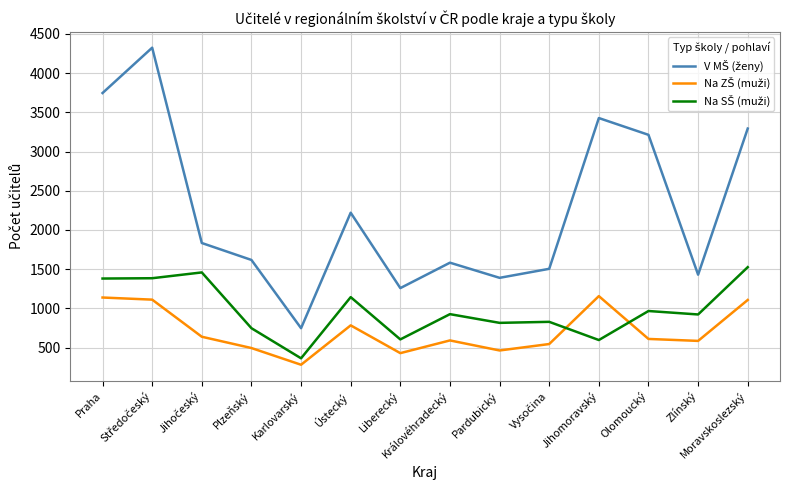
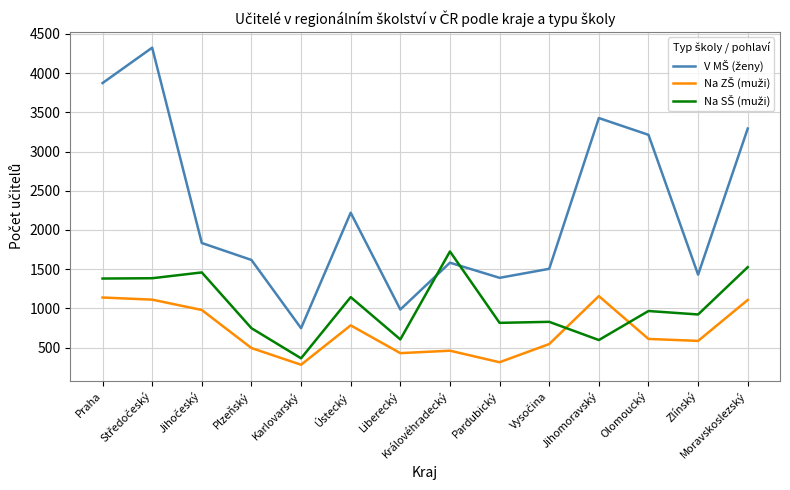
  {
    "V MŠ (ženy)": {
-     "Praha": 3700,
+     "Praha": 3900,
      "Středočeský": 4300,
      "Jihočeský": 1800,
      "Plzeňský": 1600,
      "Karlovarský": 700,
      "Ústecký": 2200,
-     "Liberecký": 1300,
+     "Liberecký": 1000,
      "Královéhradecký": 1600,
      "Pardubický": 1400,
      "Vysočina": 1500,
      "Jihomoravský": 3400,
      "Olomoucký": 3200,
      "Zlínský": 1400,
      "Moravskoslezský": 3300
    },
    "Na ZŠ (muži)": {
      "Praha": 1100,
      "Středočeský": 1100,
-     "Jihočeský": 600,
+     "Jihočeský": 1000,
      "Plzeňský": 500,
      "Karlovarský": 300,
      "Ústecký": 800,
      "Liberecký": 400,
-     "Královéhradecký": 600,
-     "Pardubický": 500,
+     "Královéhradecký": 500,
+     "Pardubický": 300,
      "Vysočina": 500,
      "Jihomoravský": 1200,
      "Olomoucký": 600,
      "Zlínský": 600,
      "Moravskoslezský": 1100
    },
    "Na SŠ (muži)": {
      "Praha": 1400,
      "Středočeský": 1400,
      "Jihočeský": 1500,
      "Plzeňský": 700,
      "Karlovarský": 400,
      "Ústecký": 1100,
      "Liberecký": 600,
-     "Královéhradecký": 900,
+     "Královéhradecký": 1700,
      "Pardubický": 800,
      "Vysočina": 800,
      "Jihomoravský": 600,
      "Olomoucký": 1000,
      "Zlínský": 900,
      "Moravskoslezský": 1500
    }
  }
